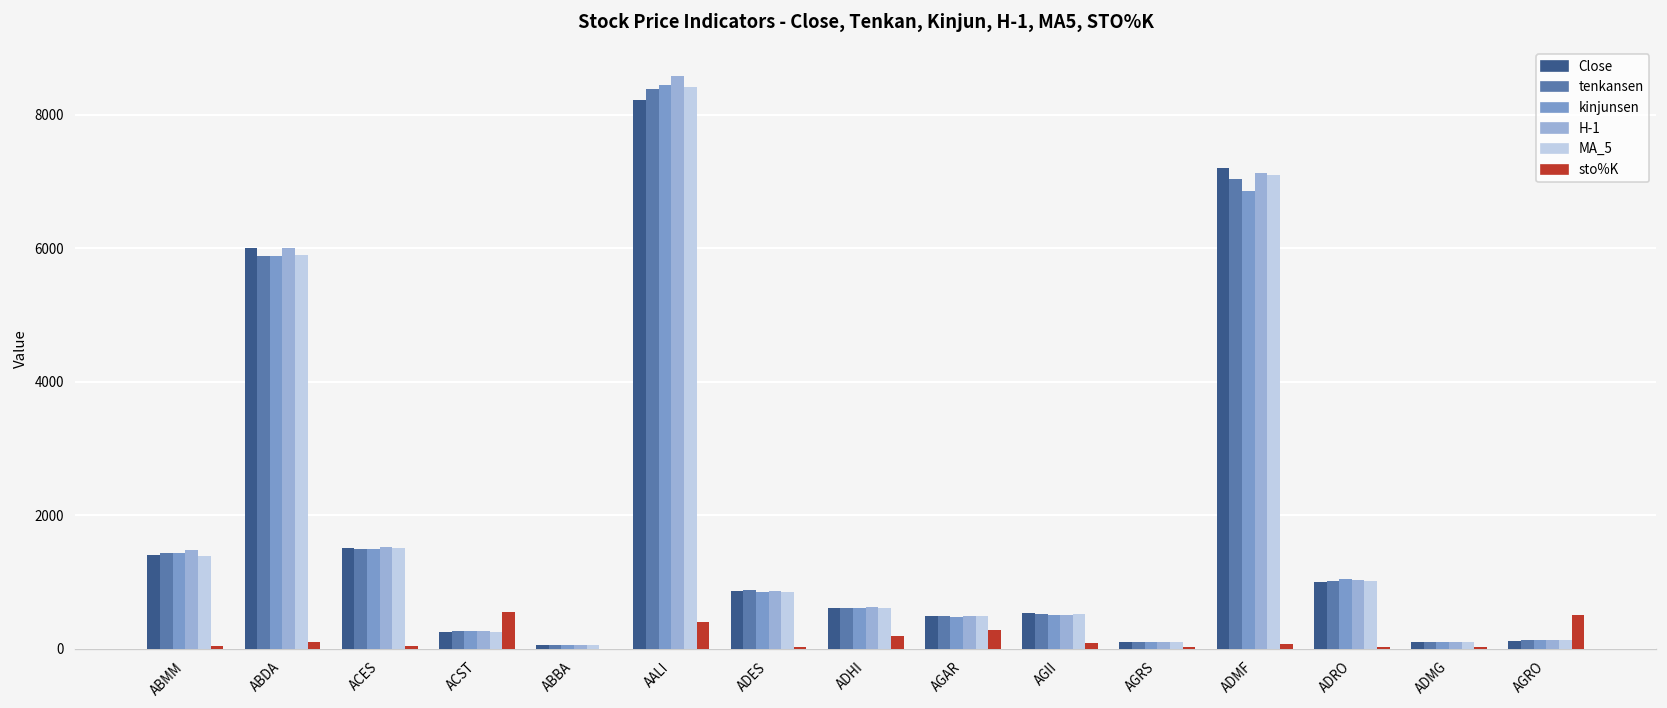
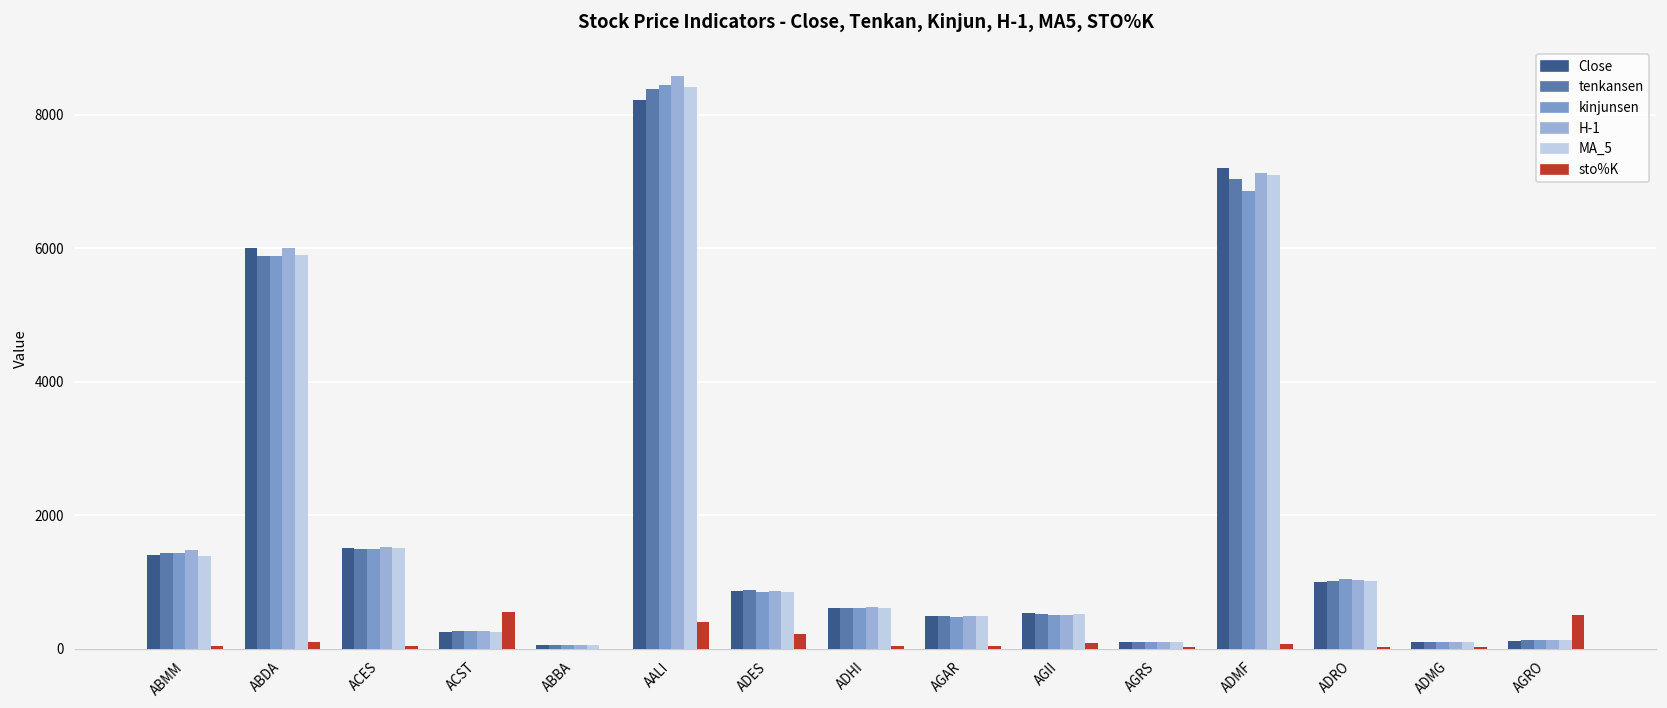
  {
    "sto%K": {
      "ABDA": 100,
      "ACST": 600,
      "ABBA": 0,
      "AALI": 400,
-     "ADES": 0,
-     "ADHI": 200,
-     "AGAR": 300,
+     "ADES": 200,
+     "ADHI": 0,
+     "AGAR": 0,
      "AGII": 100,
      "ADMF": 100,
      "AGRO": 500
    }
  }
